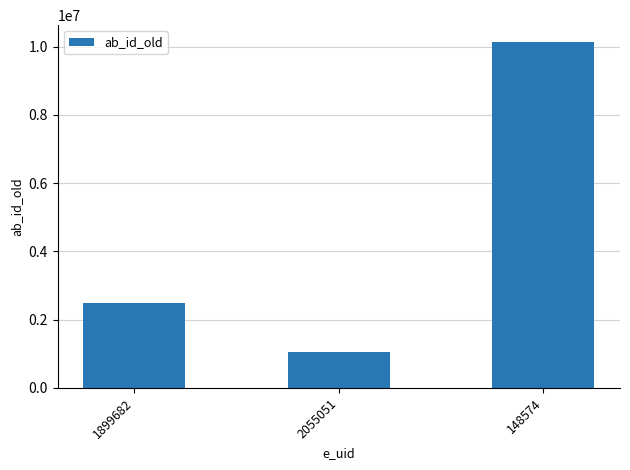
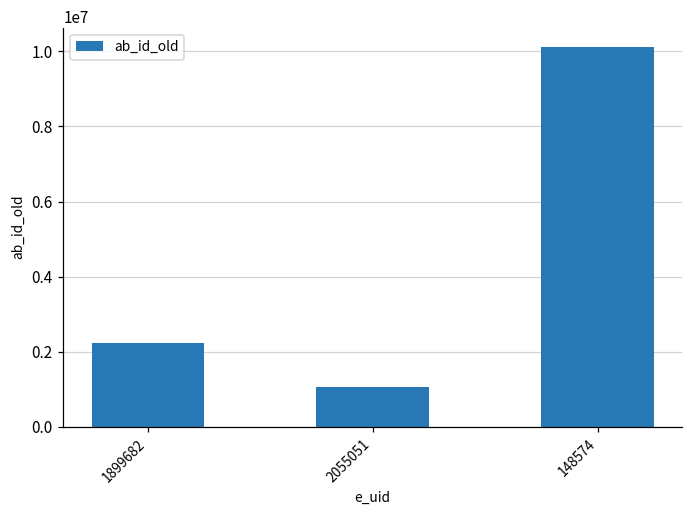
  {
-   "1899682": 2500000,
+   "1899682": 2200000,
    "2055051": 1000000,
    "148574": 10100000
  }
